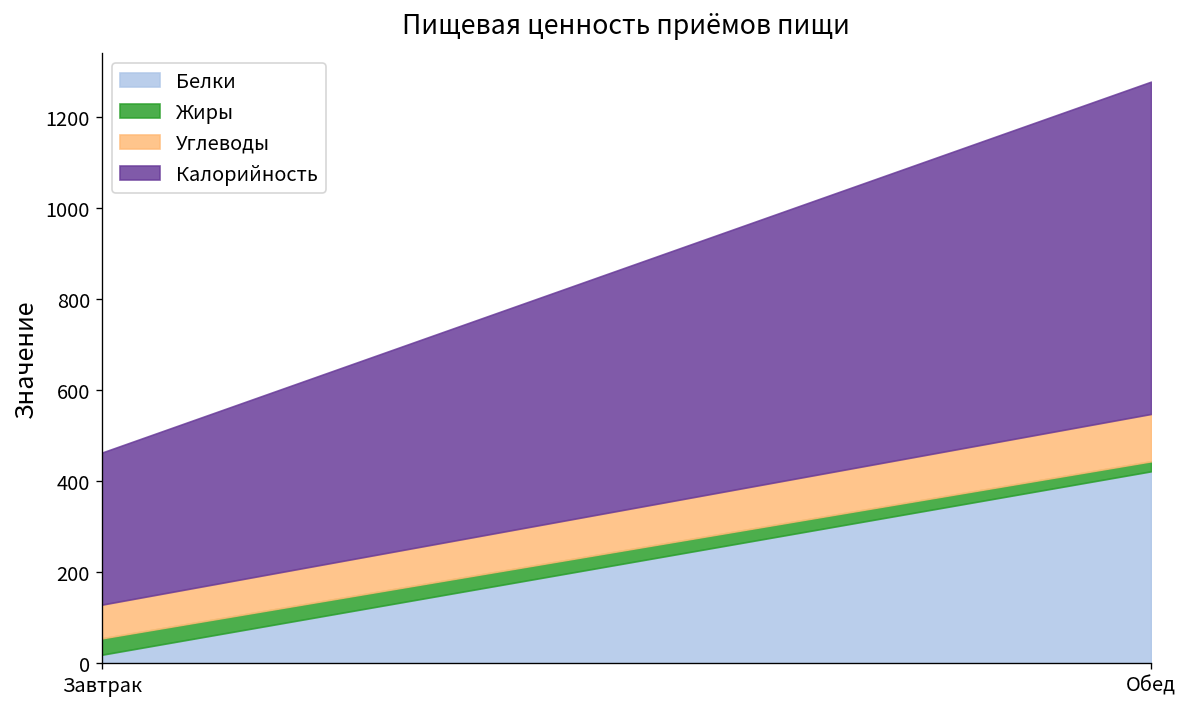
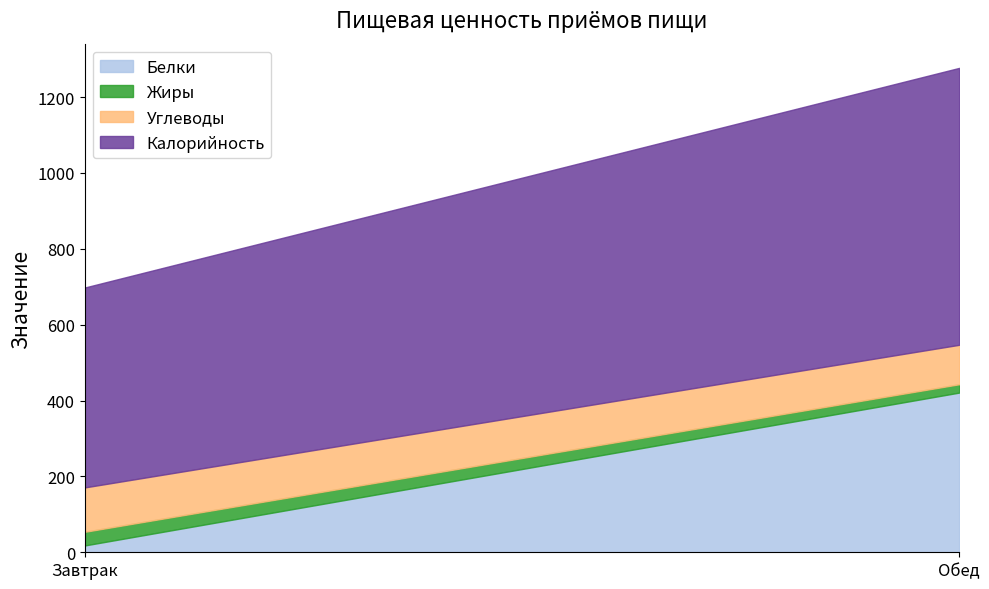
  {
    "Белки": {
      "Завтрак": 20,
      "Обед": 420
    },
    "Жиры": {
      "Завтрак": 40,
      "Обед": 20
    },
    "Углеводы": {
-     "Завтрак": 70,
+     "Завтрак": 120,
      "Обед": 100
    },
    "Калорийность": {
-     "Завтрак": 330,
+     "Завтрак": 530,
      "Обед": 730
    }
  }
